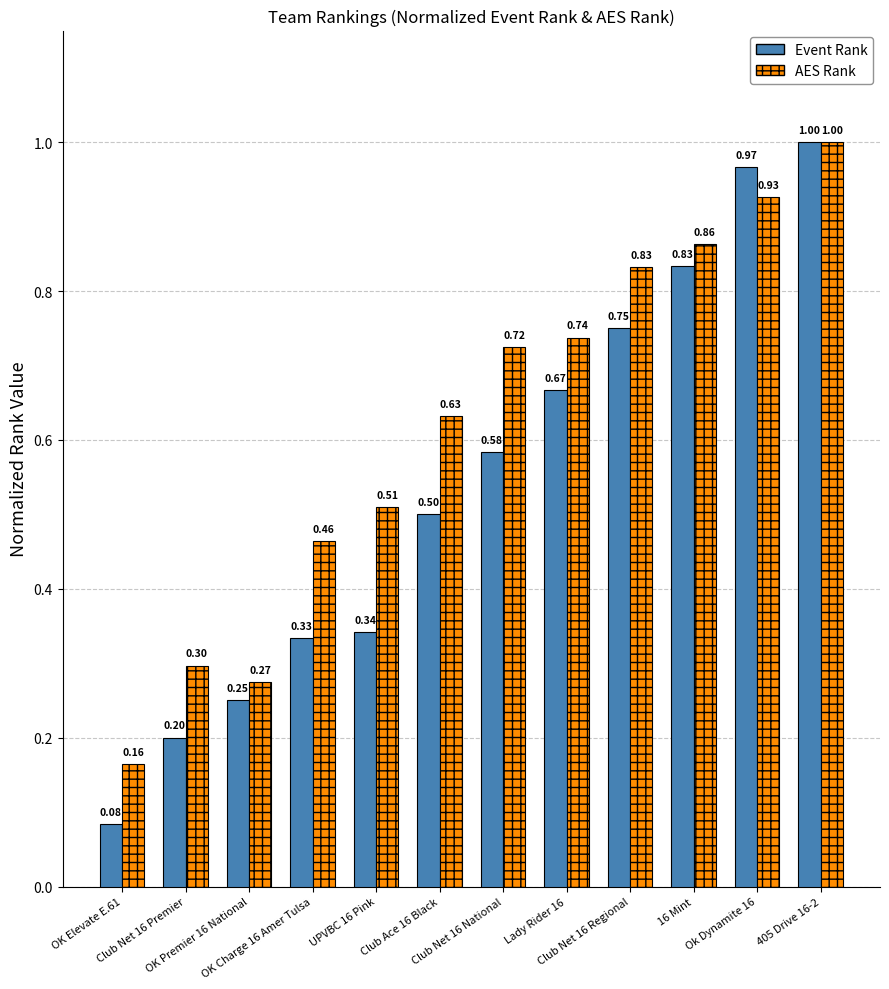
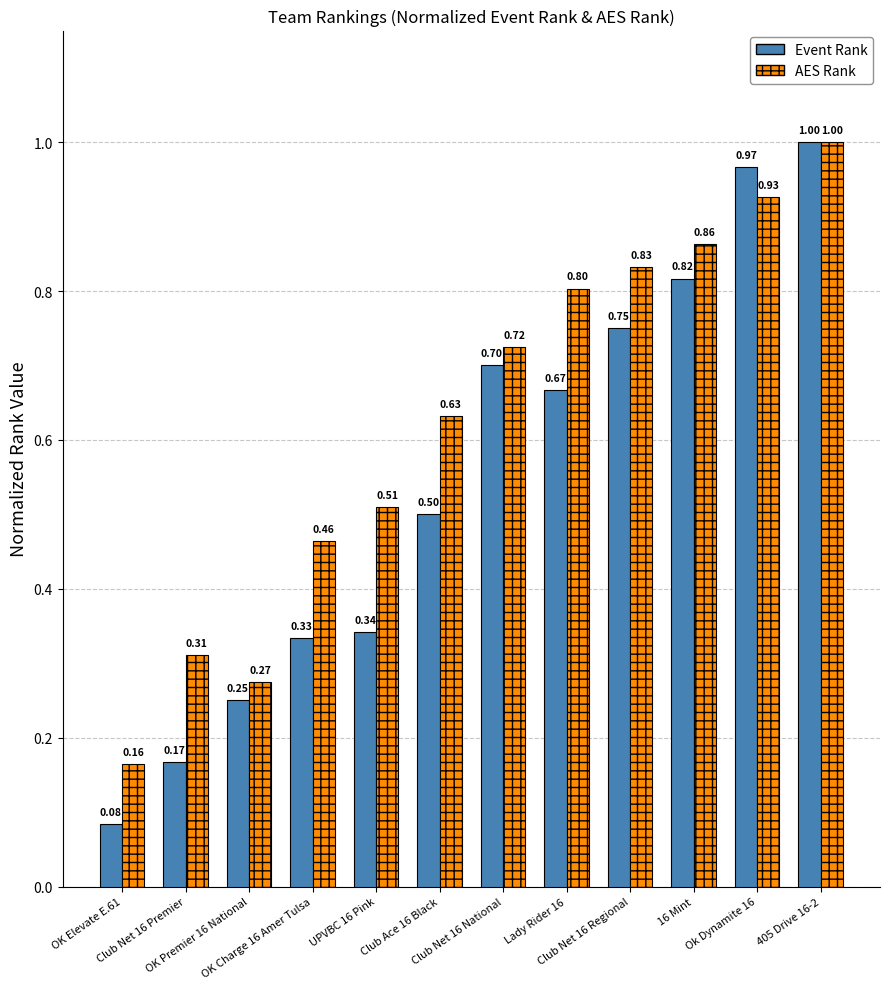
  {
    "Event Rank": {
      "OK Elevate E.61": 0.08,
-     "Club Net 16 Premier": 0.20,
+     "Club Net 16 Premier": 0.17,
      "OK Premier 16 National": 0.25,
      "OK Charge 16 Amer Tulsa": 0.33,
      "UPVBC 16 Pink": 0.34,
      "Club Ace 16 Black": 0.50,
-     "Club Net 16 National": 0.58,
+     "Club Net 16 National": 0.70,
      "Lady Rider 16": 0.67,
      "Club Net 16 Regional": 0.75,
-     "16 Mint": 0.83,
+     "16 Mint": 0.82,
      "Ok Dynamite 16": 0.97,
      "405 Drive 16-2": 1.00
    },
    "AES Rank": {
      "OK Elevate E.61": 0.16,
-     "Club Net 16 Premier": 0.30,
+     "Club Net 16 Premier": 0.31,
      "OK Premier 16 National": 0.27,
      "OK Charge 16 Amer Tulsa": 0.46,
      "UPVBC 16 Pink": 0.51,
      "Club Ace 16 Black": 0.63,
      "Club Net 16 National": 0.72,
-     "Lady Rider 16": 0.74,
+     "Lady Rider 16": 0.80,
      "Club Net 16 Regional": 0.83,
      "16 Mint": 0.86,
      "Ok Dynamite 16": 0.93,
      "405 Drive 16-2": 1.00
    }
  }
